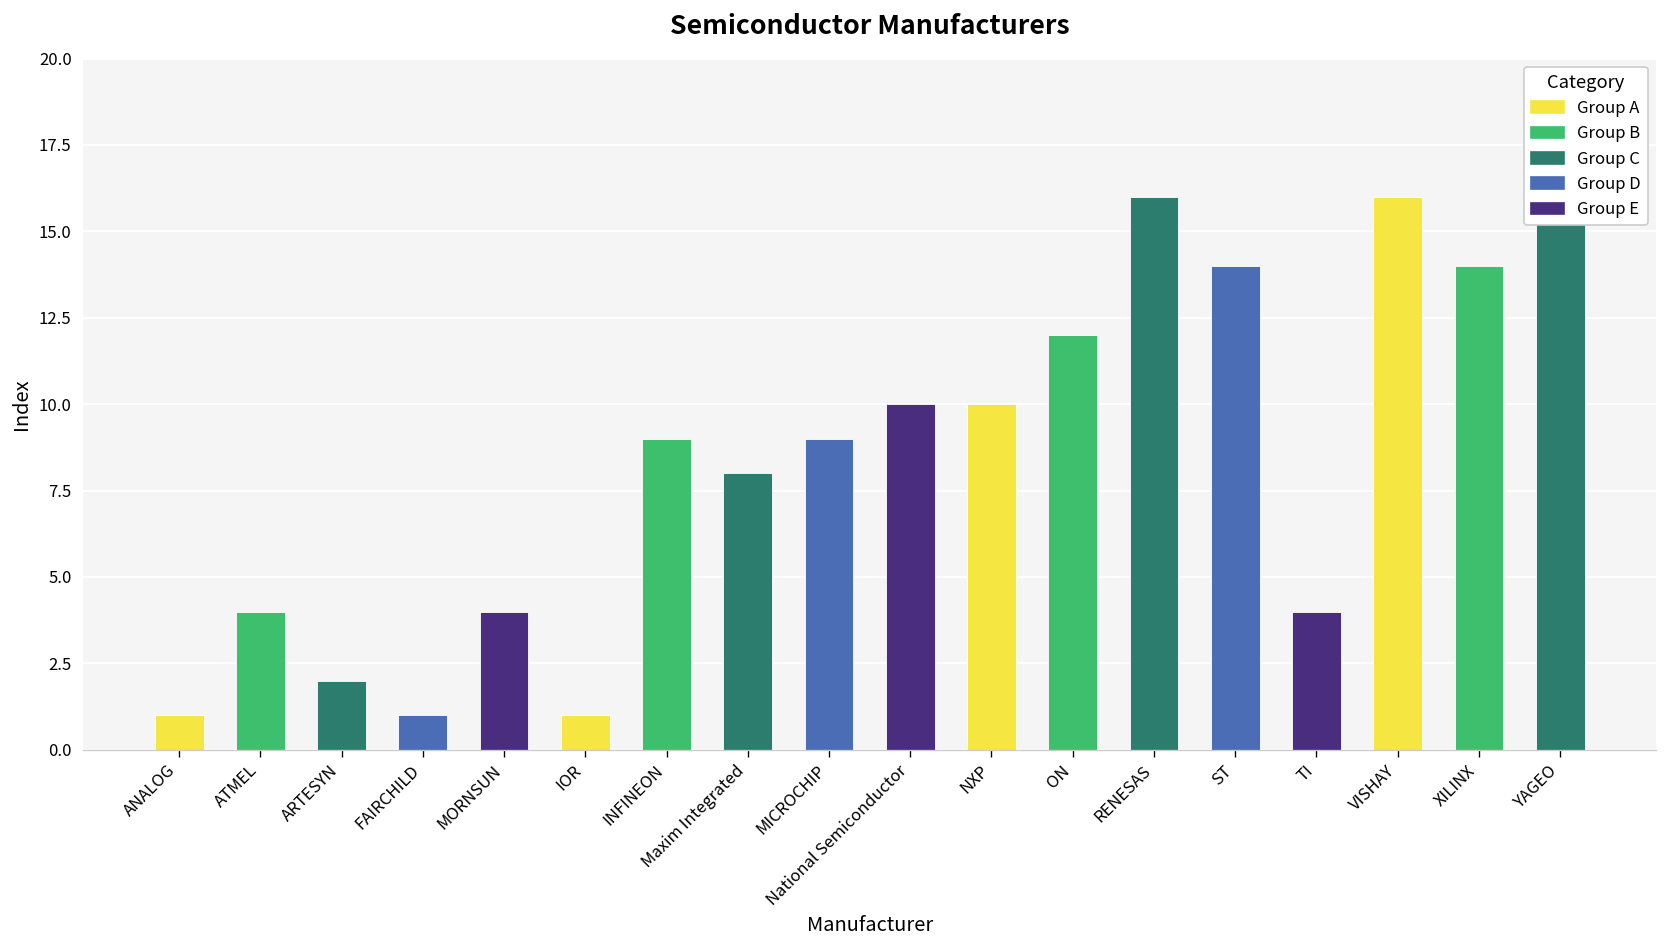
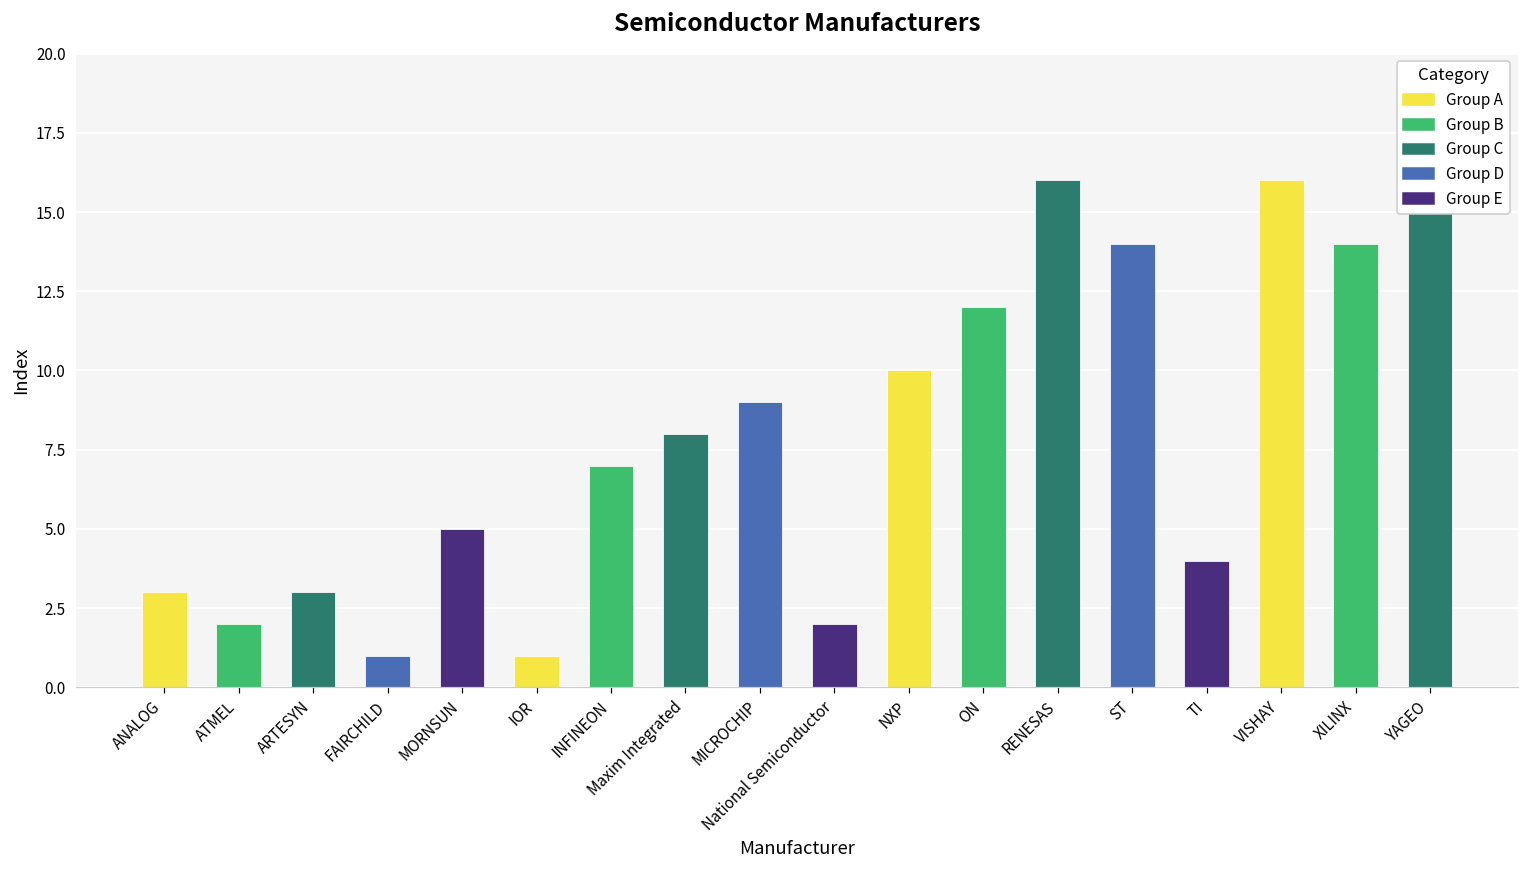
  {
-   "ANALOG": 1,
-   "ATMEL": 4,
-   "ARTESYN": 2,
+   "ANALOG": 3,
+   "ATMEL": 2,
+   "ARTESYN": 3,
    "FAIRCHILD": 1,
-   "MORNSUN": 4,
+   "MORNSUN": 5,
    "IOR": 1,
-   "INFINEON": 9,
+   "INFINEON": 7,
    "Maxim Integrated": 8,
    "MICROCHIP": 9,
-   "National Semiconductor": 10,
+   "National Semiconductor": 2,
    "NXP": 10,
    "ON": 12,
    "RENESAS": 16,
    "ST": 14,
    "TI": 4,
    "VISHAY": 16,
    "XILINX": 14
  }
